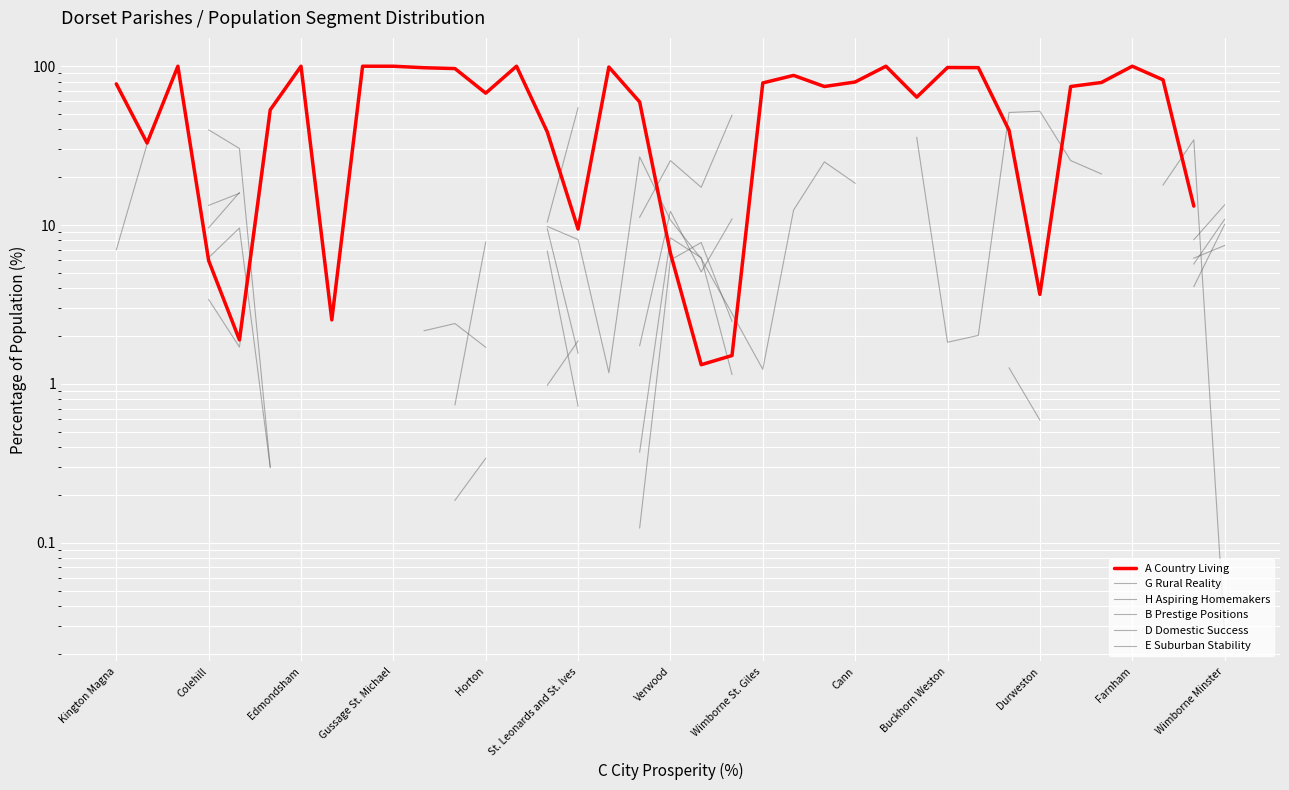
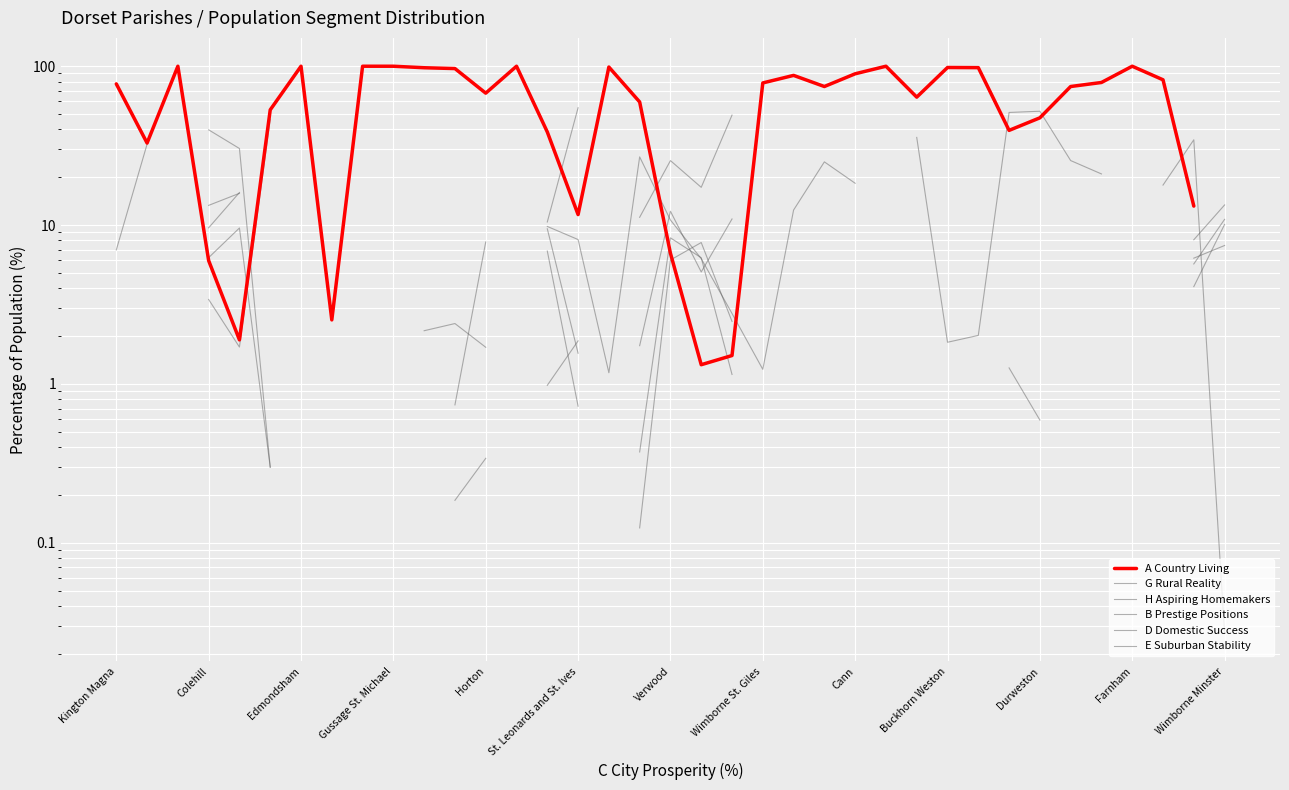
  {
    "A Country Living": {
      "Kington Magna": 80,
      "Colehill": 6.0,
      "Edmondsham": 100,
      "Gussage St. Michael": 100,
      "Horton": 68,
-     "St. Leonards and St. Ives": 9,
+     "St. Leonards and St. Ives": 12,
      "Verwood": 6.6,
      "Wimborne St. Giles": 80,
-     "Cann": 80,
+     "Cann": 90,
      "Buckhorn Weston": 100,
-     "Durweston": 3.7,
+     "Durweston": 47,
      "Farnham": 100
    }
  }
